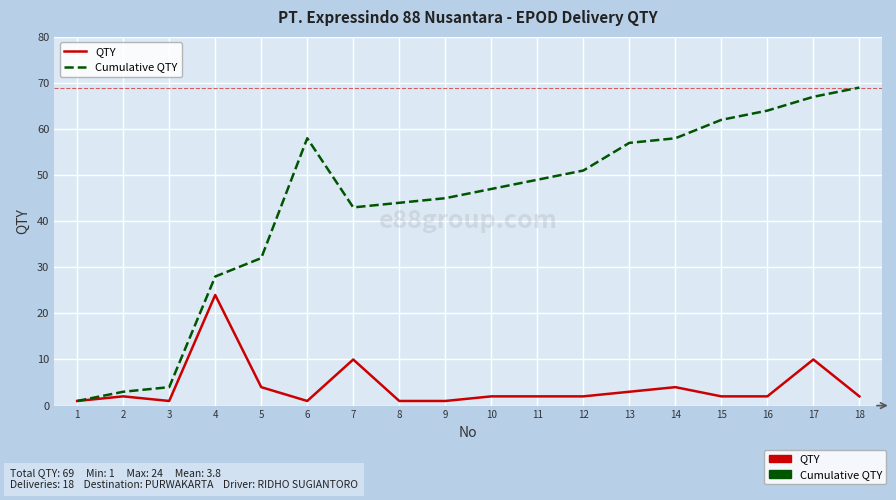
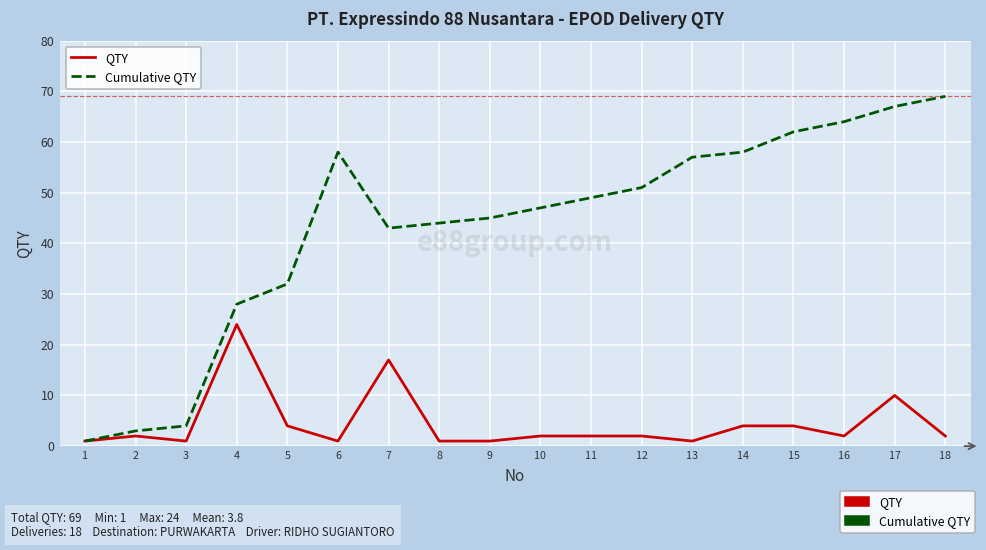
  {
    "QTY": {
      "2": 2,
      "3": 1,
      "4": 24,
      "5": 4,
      "6": 1,
-     "7": 10,
+     "7": 17,
      "8": 1,
      "9": 1,
      "10": 2,
      "11": 2,
      "12": 2,
-     "13": 3,
+     "13": 1,
      "14": 4,
-     "15": 2,
+     "15": 4,
      "16": 2,
      "17": 10,
      "18": 2
    },
    "Cumulative QTY": {
      "2": 3,
      "3": 4,
      "4": 28,
      "5": 32,
      "6": 58,
      "7": 43,
      "8": 44,
      "9": 45,
      "10": 47,
      "11": 49,
      "12": 51,
      "13": 57,
      "14": 58,
      "15": 62,
      "16": 64,
      "17": 67,
      "18": 69
    }
  }
